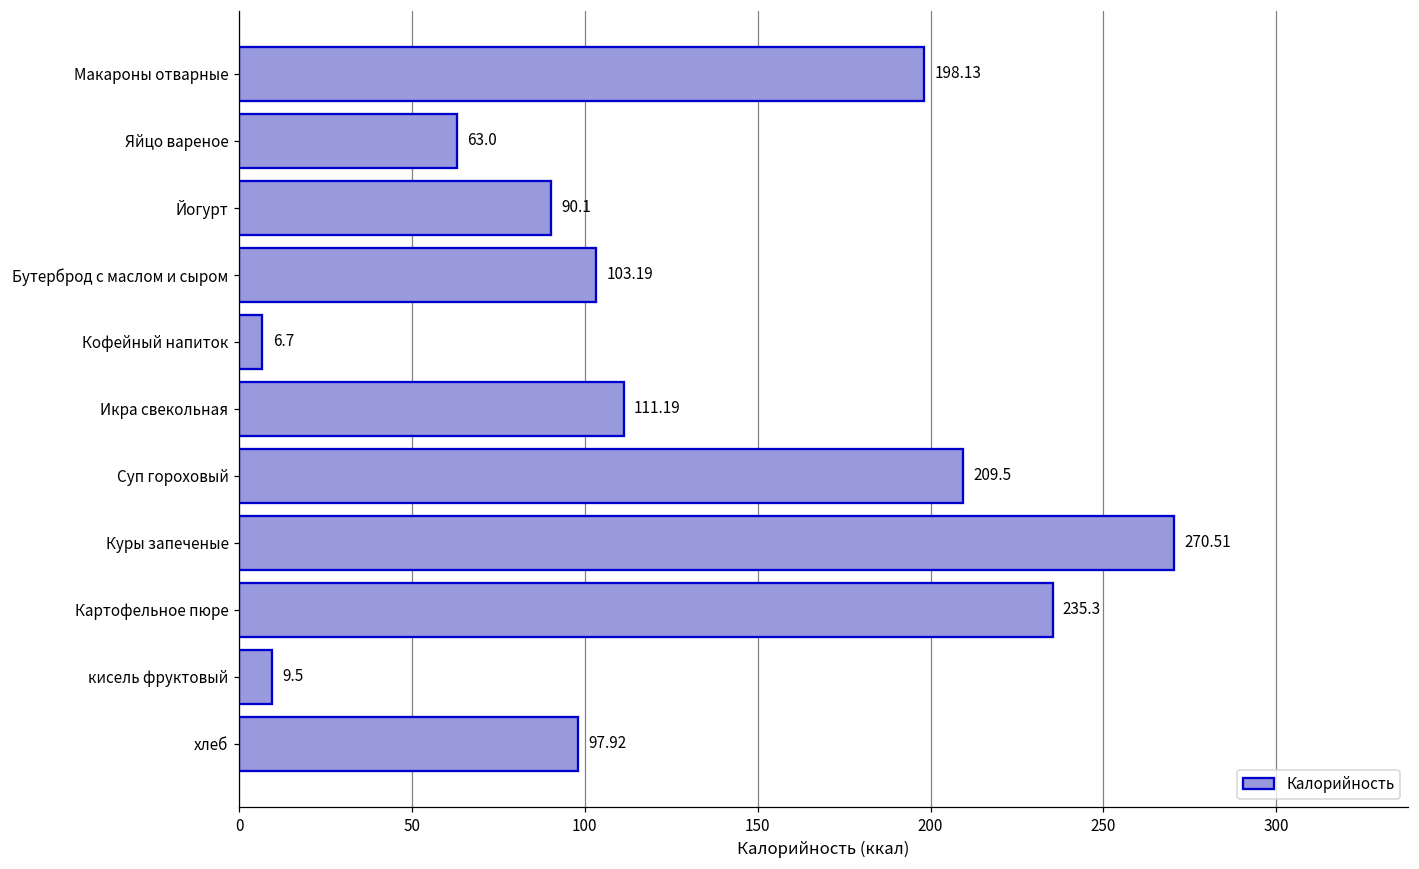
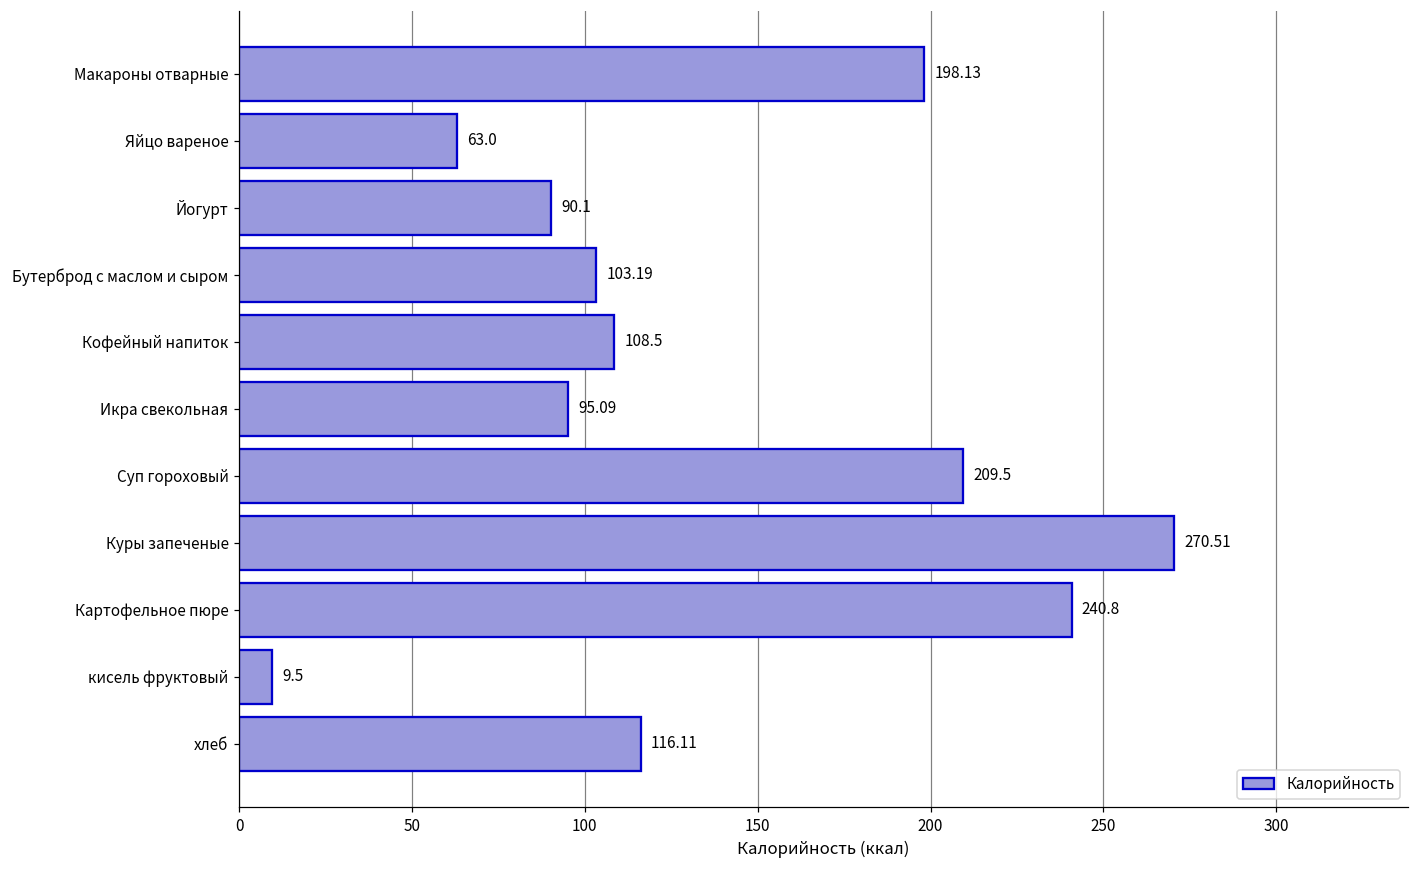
  {
    "Макароны отварные": 198.13,
    "Яйцо вареное": 63.0,
    "Йогурт": 90.1,
    "Бутерброд с маслом и сыром": 103.19,
-   "Кофейный напиток": 6.7,
-   "Икра свекольная": 111.19,
+   "Кофейный напиток": 108.5,
+   "Икра свекольная": 95.09,
    "Суп гороховый": 209.5,
    "Куры запеченые": 270.51,
-   "Картофельное пюре": 235.3,
+   "Картофельное пюре": 240.8,
    "кисель фруктовый": 9.5,
-   "хлеб": 97.92
+   "хлеб": 116.11
  }
